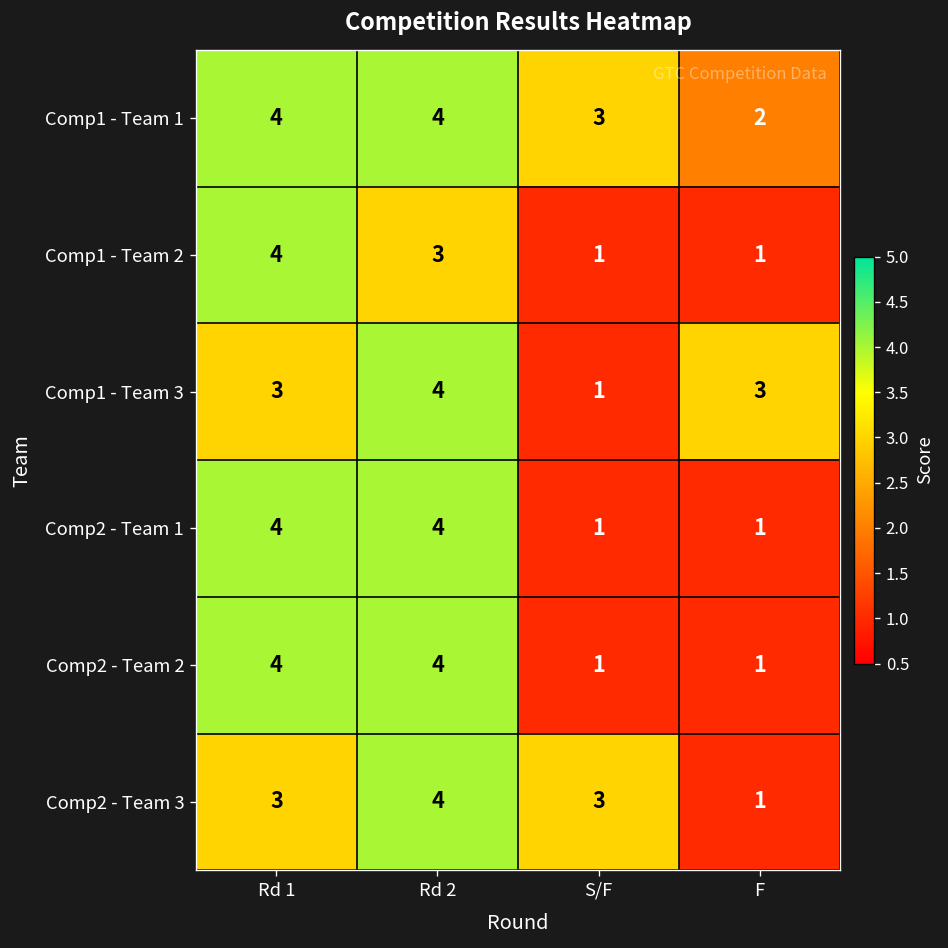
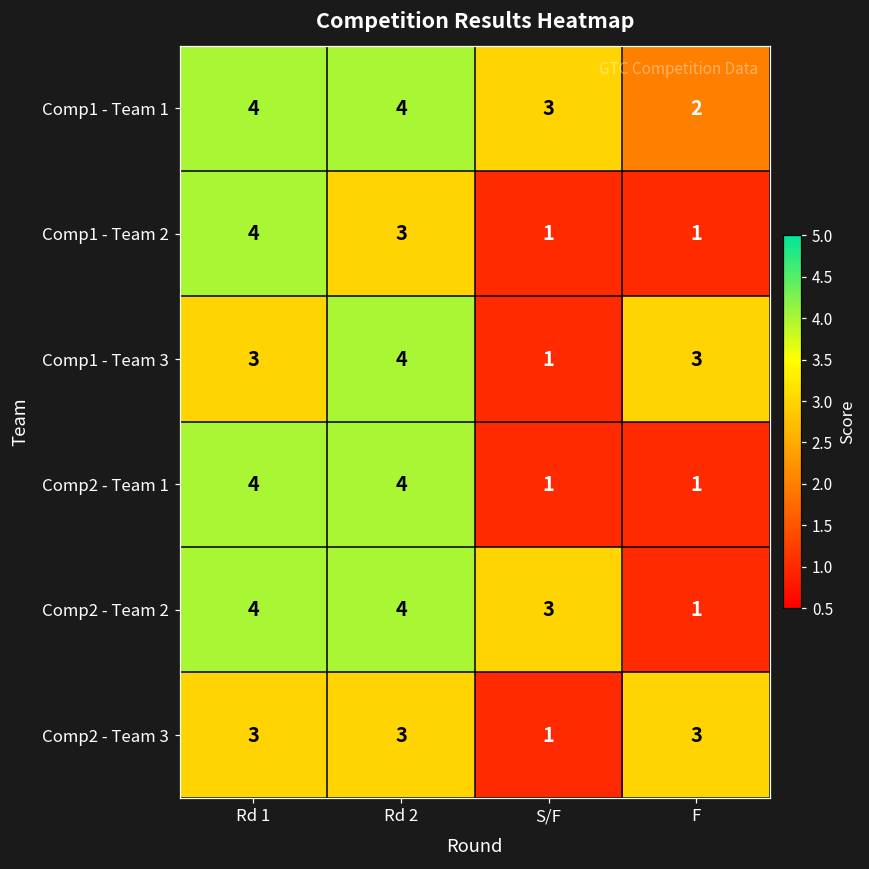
  {
    "Comp1 - Team 1": {
      "Rd 1": 4,
      "Rd 2": 4,
      "S/F": 3
    },
    "Comp1 - Team 2": {
      "Rd 1": 4,
      "Rd 2": 3,
      "S/F": 1,
      "F": 1
    },
    "Comp1 - Team 3": {
      "Rd 1": 3,
      "Rd 2": 4,
      "S/F": 1,
      "F": 3
    },
    "Comp2 - Team 1": {
      "Rd 1": 4,
      "Rd 2": 4,
      "S/F": 1,
      "F": 1
    },
    "Comp2 - Team 2": {
      "Rd 1": 4,
      "Rd 2": 4,
-     "S/F": 1,
+     "S/F": 3,
      "F": 1
    },
    "Comp2 - Team 3": {
      "Rd 1": 3,
-     "Rd 2": 4,
-     "S/F": 3,
-     "F": 1
+     "Rd 2": 3,
+     "S/F": 1,
+     "F": 3
    }
  }
